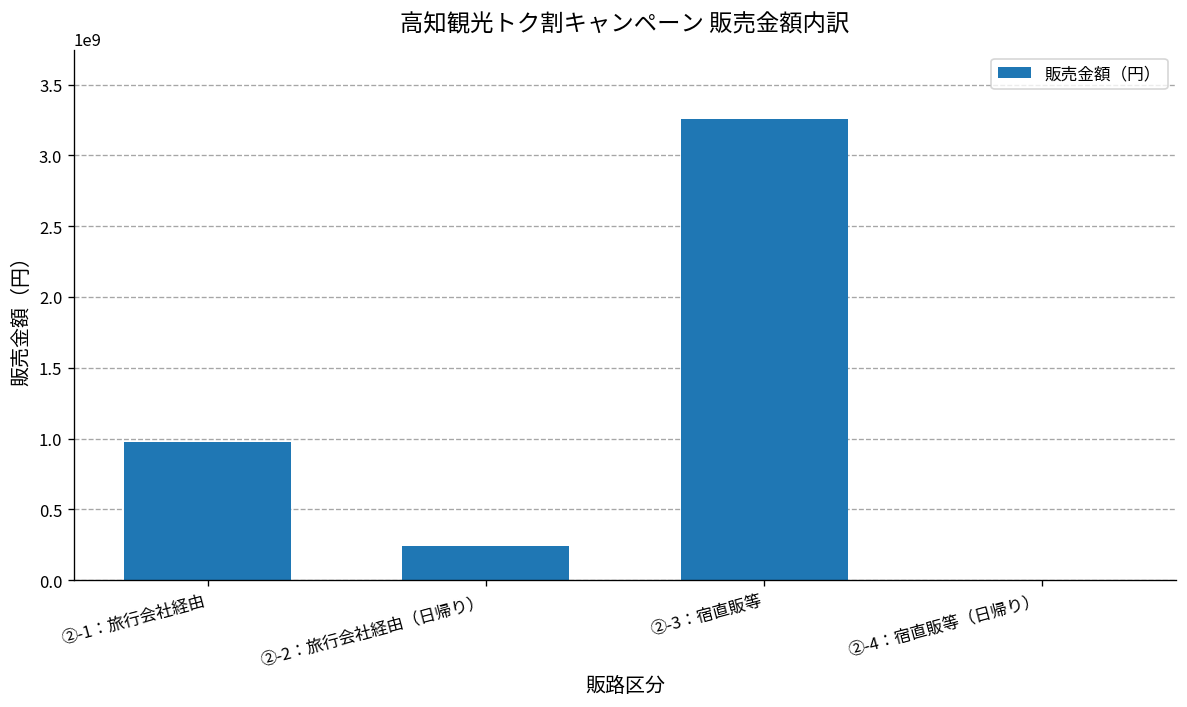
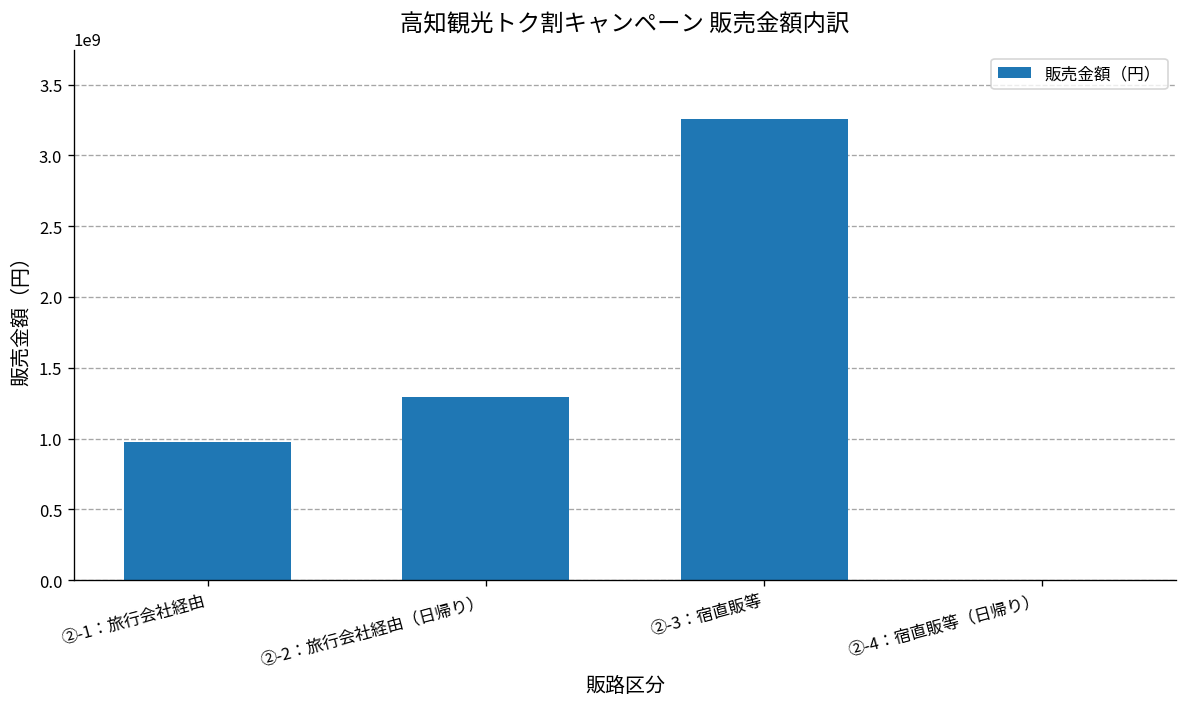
  {
    "②-1：旅行会社経由": 970000000,
-   "②-2：旅行会社経由（日帰り）": 240000000,
+   "②-2：旅行会社経由（日帰り）": 1290000000,
    "②-3：宿直販等": 3260000000,
    "②-4：宿直販等（日帰り）": 0
  }
